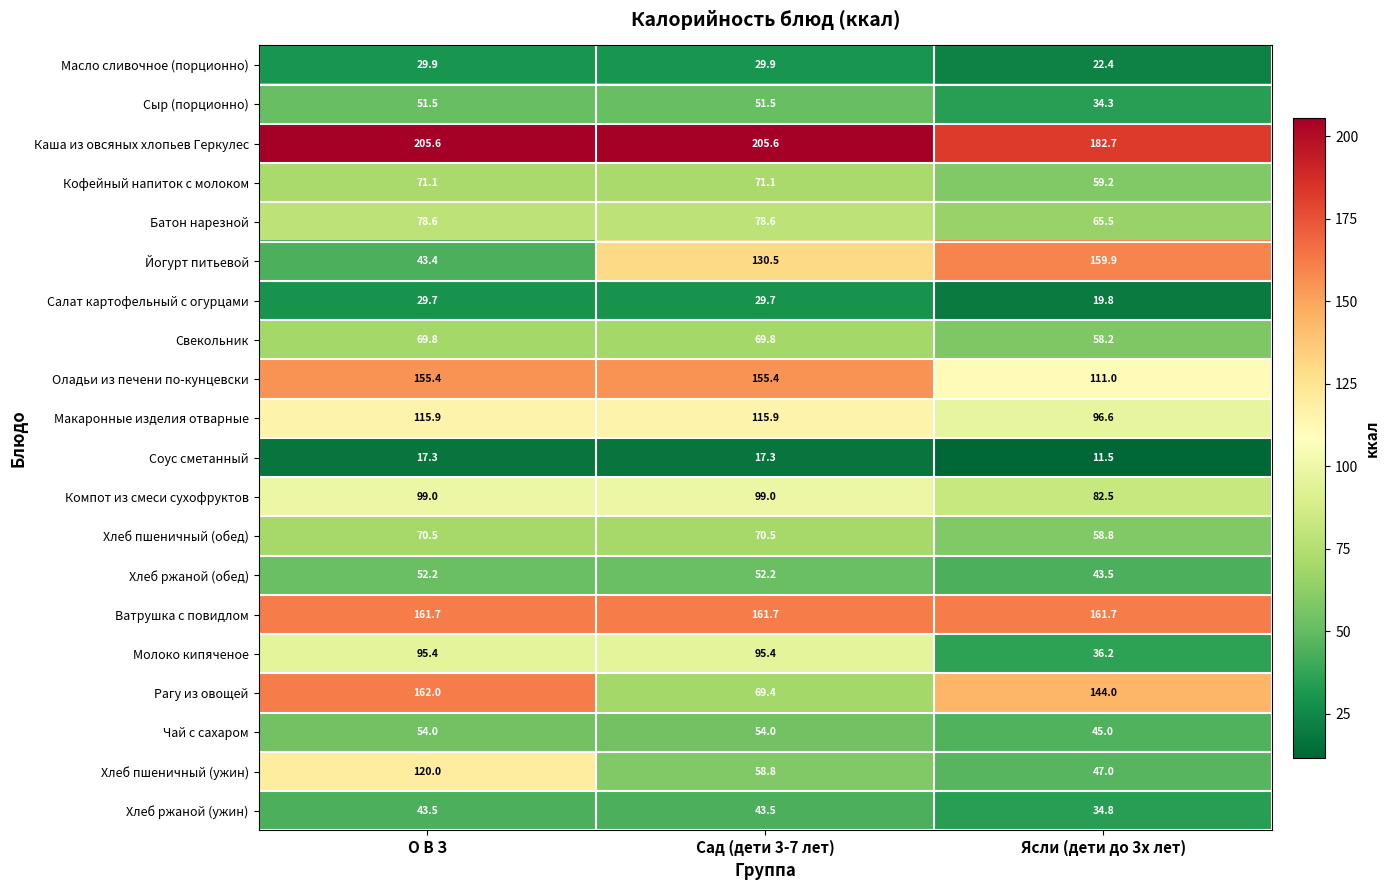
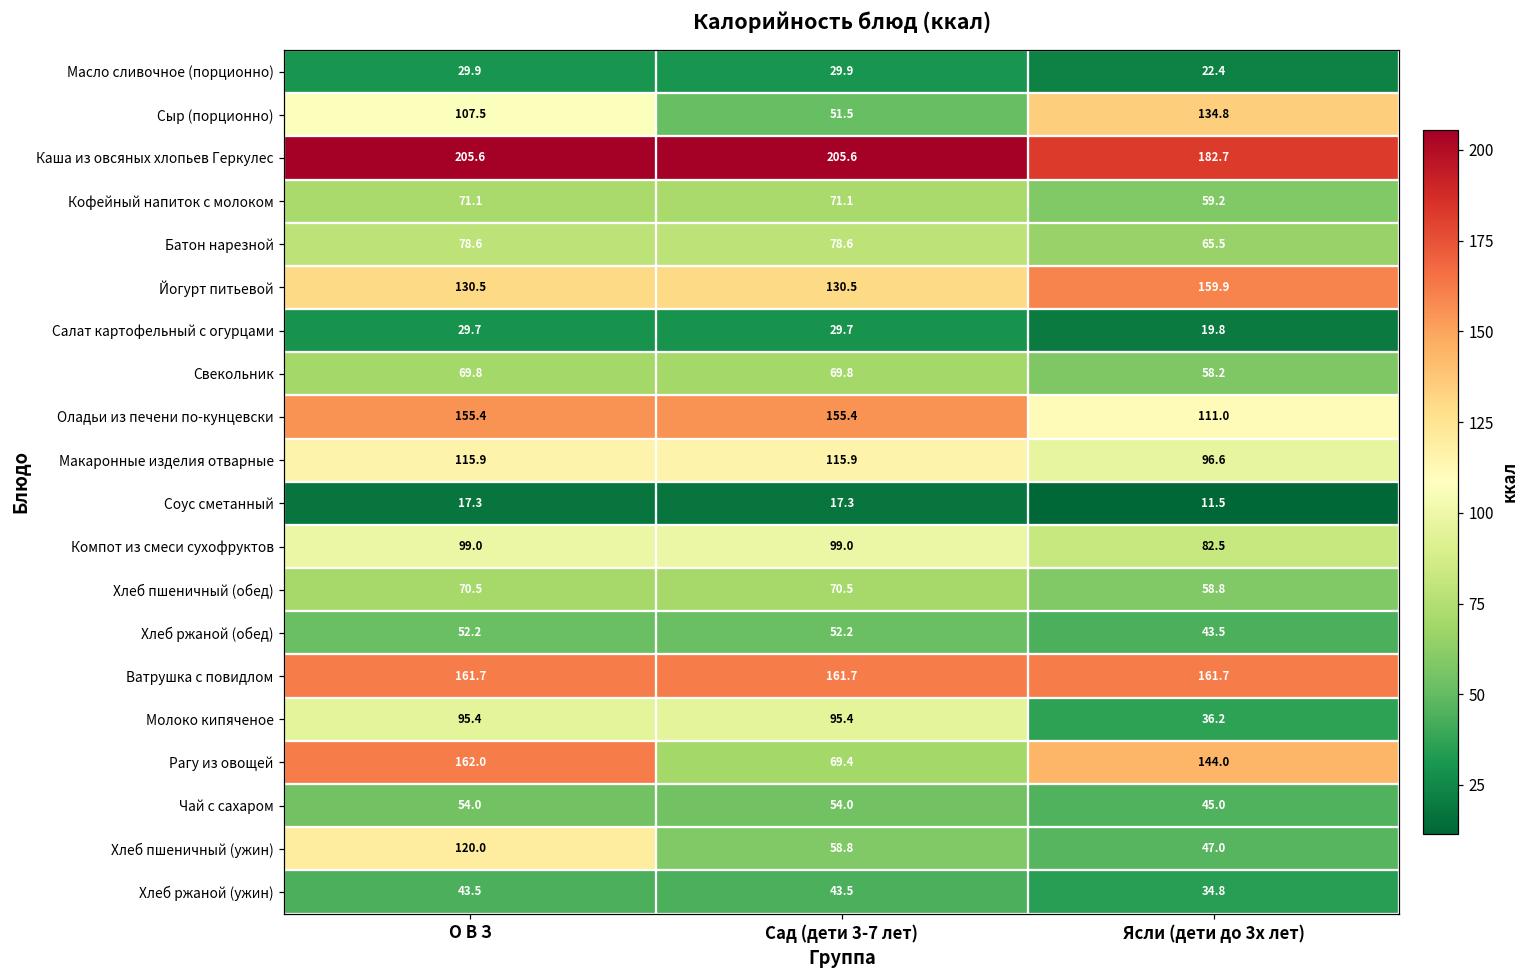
  {
    "Масло сливочное (порционно)": {
      "О В З": 29.9,
      "Сад (дети 3-7 лет)": 29.9,
      "Ясли (дети до 3х лет)": 22.4
    },
    "Сыр (порционно)": {
-     "О В З": 51.5,
+     "О В З": 107.5,
      "Сад (дети 3-7 лет)": 51.5,
-     "Ясли (дети до 3х лет)": 34.3
+     "Ясли (дети до 3х лет)": 134.8
    },
    "Каша из овсяных хлопьев Геркулес": {
      "О В З": 205.6,
      "Сад (дети 3-7 лет)": 205.6,
      "Ясли (дети до 3х лет)": 182.7
    },
    "Кофейный напиток с молоком": {
      "О В З": 71.1,
      "Сад (дети 3-7 лет)": 71.1,
      "Ясли (дети до 3х лет)": 59.2
    },
    "Батон нарезной": {
      "О В З": 78.6,
      "Сад (дети 3-7 лет)": 78.6,
      "Ясли (дети до 3х лет)": 65.5
    },
    "Йогурт питьевой": {
-     "О В З": 43.4,
+     "О В З": 130.5,
      "Сад (дети 3-7 лет)": 130.5,
      "Ясли (дети до 3х лет)": 159.9
    },
    "Салат картофельный с огурцами": {
      "О В З": 29.7,
      "Сад (дети 3-7 лет)": 29.7,
      "Ясли (дети до 3х лет)": 19.8
    },
    "Свекольник": {
      "О В З": 69.8,
      "Сад (дети 3-7 лет)": 69.8,
      "Ясли (дети до 3х лет)": 58.2
    },
    "Оладьи из печени по-кунцевски": {
      "О В З": 155.4,
      "Сад (дети 3-7 лет)": 155.4,
      "Ясли (дети до 3х лет)": 111.0
    },
    "Макаронные изделия отварные": {
      "О В З": 115.9,
      "Сад (дети 3-7 лет)": 115.9,
      "Ясли (дети до 3х лет)": 96.6
    },
    "Соус сметанный": {
      "О В З": 17.3,
      "Сад (дети 3-7 лет)": 17.3,
      "Ясли (дети до 3х лет)": 11.5
    },
    "Компот из смеси сухофруктов": {
      "О В З": 99.0,
      "Сад (дети 3-7 лет)": 99.0,
      "Ясли (дети до 3х лет)": 82.5
    },
    "Хлеб пшеничный (обед)": {
      "О В З": 70.5,
      "Сад (дети 3-7 лет)": 70.5,
      "Ясли (дети до 3х лет)": 58.8
    },
    "Хлеб ржаной (обед)": {
      "О В З": 52.2,
      "Сад (дети 3-7 лет)": 52.2,
      "Ясли (дети до 3х лет)": 43.5
    },
    "Ватрушка с повидлом": {
      "О В З": 161.7,
      "Сад (дети 3-7 лет)": 161.7,
      "Ясли (дети до 3х лет)": 161.7
    },
    "Молоко кипяченое": {
      "О В З": 95.4,
      "Сад (дети 3-7 лет)": 95.4,
      "Ясли (дети до 3х лет)": 36.2
    },
    "Рагу из овощей": {
      "О В З": 162.0,
      "Сад (дети 3-7 лет)": 69.4,
      "Ясли (дети до 3х лет)": 144.0
    },
    "Чай с сахаром": {
      "О В З": 54.0,
      "Сад (дети 3-7 лет)": 54.0,
      "Ясли (дети до 3х лет)": 45.0
    },
    "Хлеб пшеничный (ужин)": {
      "О В З": 120.0,
      "Сад (дети 3-7 лет)": 58.8,
      "Ясли (дети до 3х лет)": 47.0
    },
    "Хлеб ржаной (ужин)": {
      "О В З": 43.5,
      "Сад (дети 3-7 лет)": 43.5,
      "Ясли (дети до 3х лет)": 34.8
    }
  }
